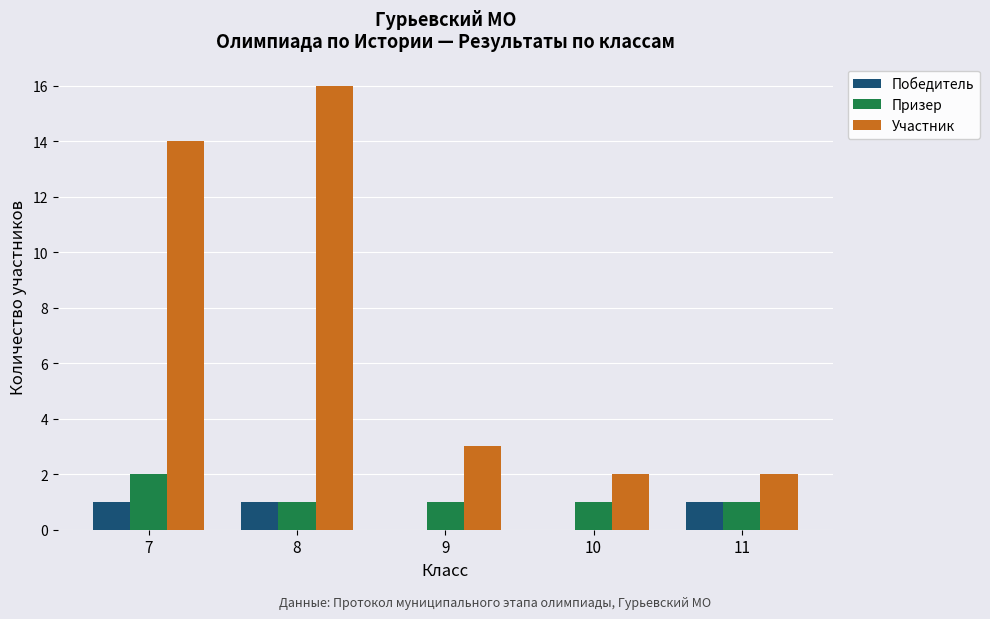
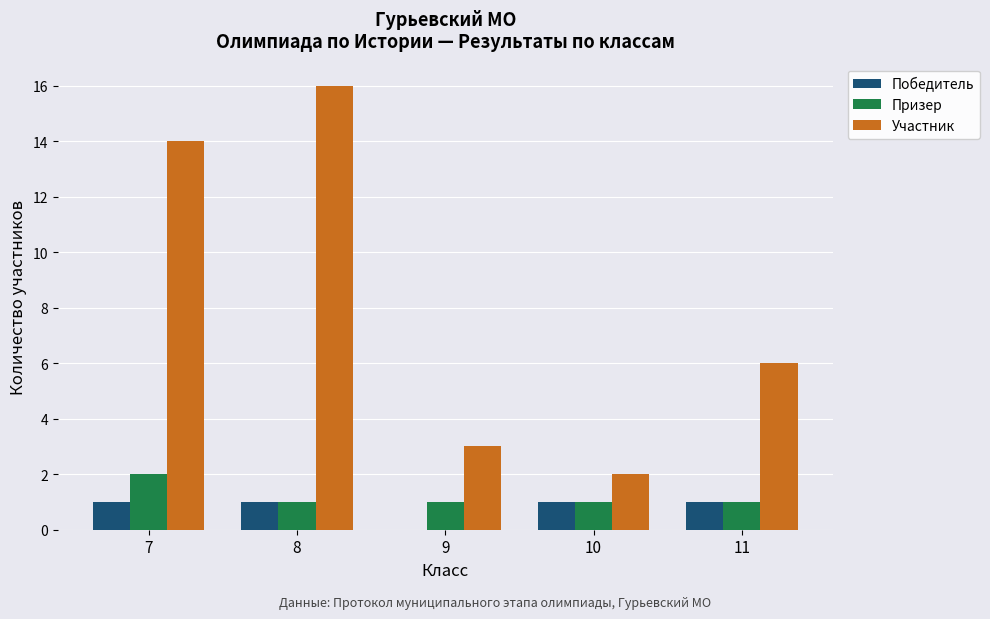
  {
    "Победитель": {
      "7": 1,
      "8": 1,
      "9": 0,
-     "10": 0,
+     "10": 1,
      "11": 1
    },
    "Призер": {
      "7": 2,
      "8": 1,
      "9": 1,
      "10": 1,
      "11": 1
    },
    "Участник": {
      "7": 14,
      "8": 16,
      "9": 3,
      "10": 2,
-     "11": 2
+     "11": 6
    }
  }
